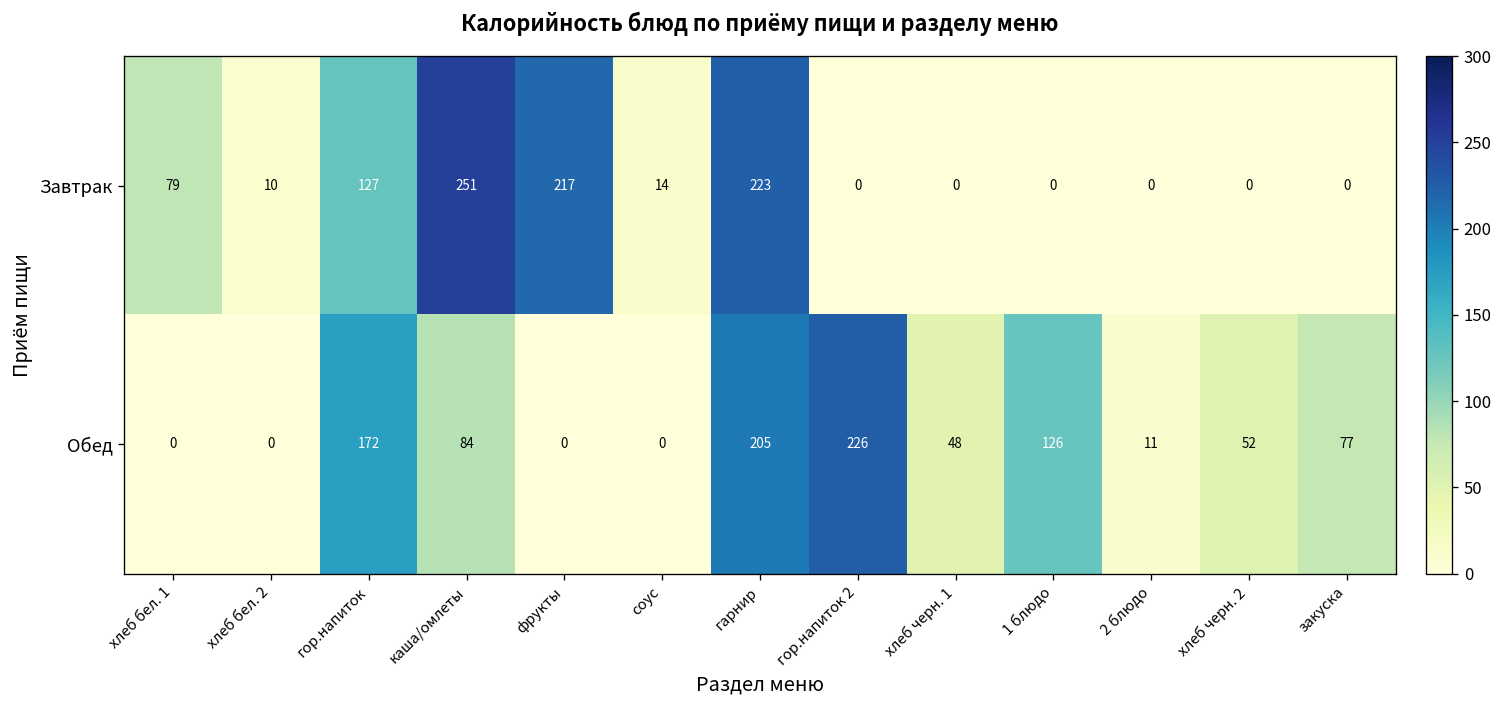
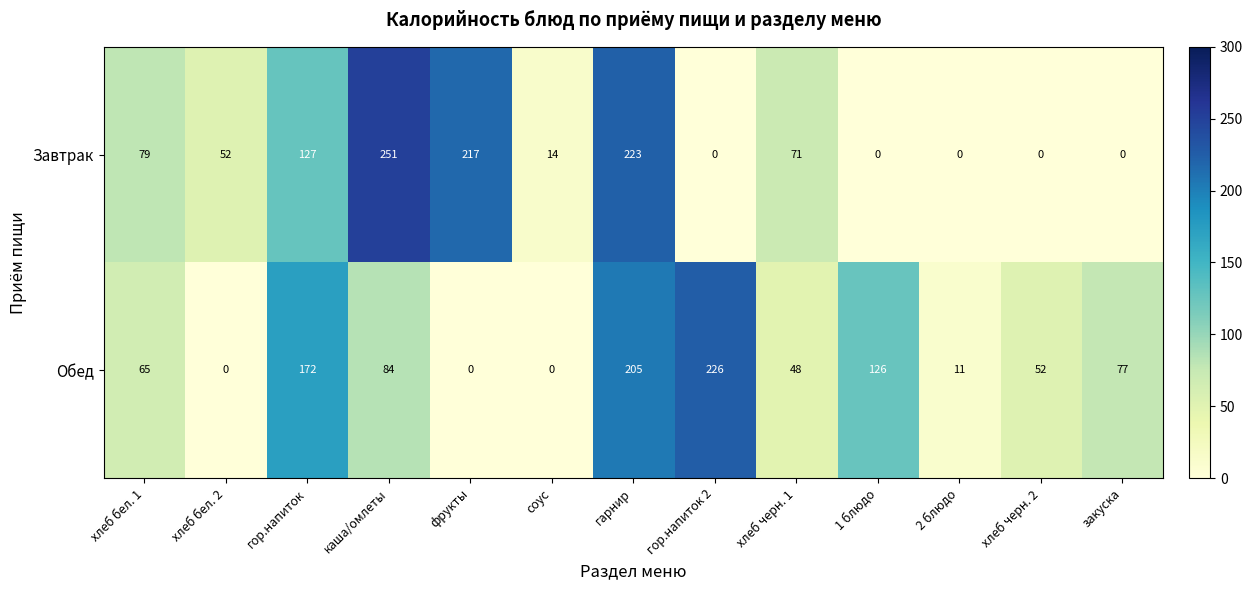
  {
    "Завтрак": {
      "хлеб бел. 1": 79,
-     "хлеб бел. 2": 10,
+     "хлеб бел. 2": 52,
      "гор.напиток": 127,
      "каша/омлеты": 251,
      "фрукты": 217,
      "соус": 14,
      "гарнир": 223,
      "гор.напиток 2": 0,
-     "хлеб черн. 1": 0,
+     "хлеб черн. 1": 71,
      "1 блюдо": 0,
      "2 блюдо": 0,
      "хлеб черн. 2": 0,
      "закуска": 0
    },
    "Обед": {
-     "хлеб бел. 1": 0,
+     "хлеб бел. 1": 65,
      "хлеб бел. 2": 0,
      "гор.напиток": 172,
      "каша/омлеты": 84,
      "фрукты": 0,
      "соус": 0,
      "гарнир": 205,
      "гор.напиток 2": 226,
      "хлеб черн. 1": 48,
      "1 блюдо": 126,
      "2 блюдо": 11,
      "хлеб черн. 2": 52,
      "закуска": 77
    }
  }
